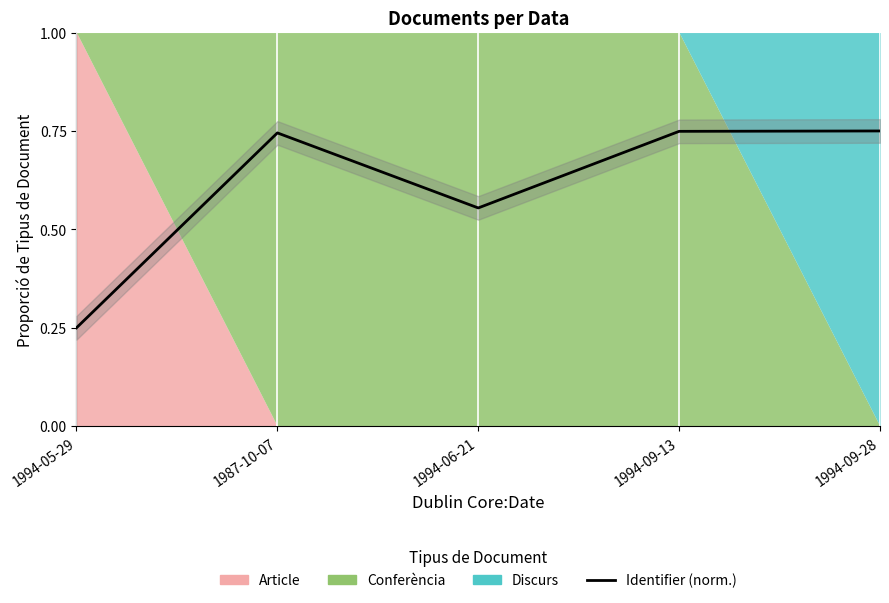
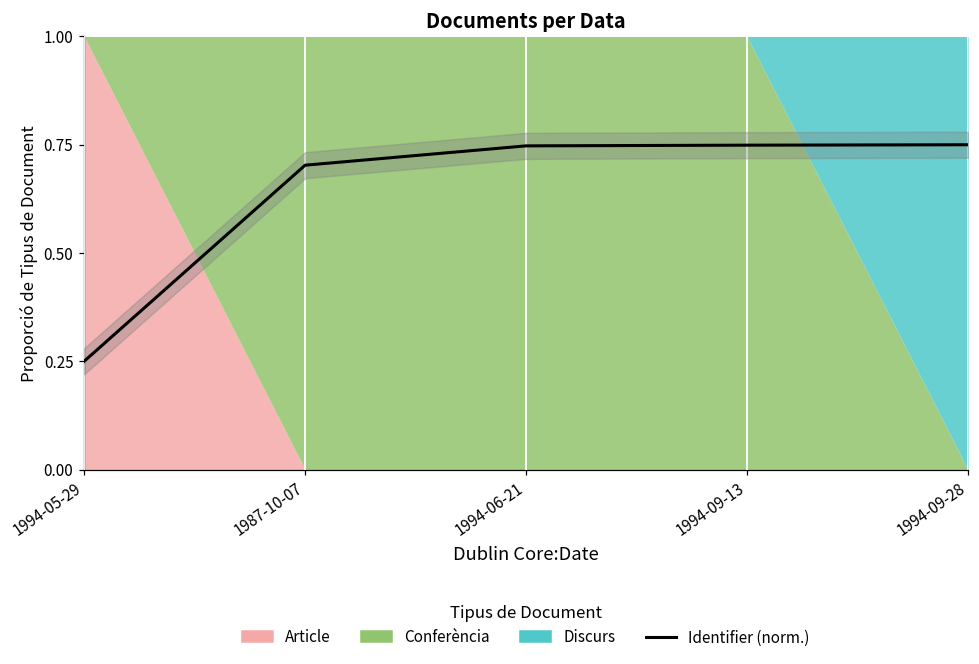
  {
    "Identifier (norm.)": {
      "1994-05-29": 0.25,
-     "1987-10-07": 0.75,
-     "1994-06-21": 0.55,
+     "1987-10-07": 0.70,
+     "1994-06-21": 0.75,
      "1994-09-13": 0.75,
      "1994-09-28": 0.75
    },
    "Article": {
      "1987-10-07": 0.00,
      "1994-06-21": 0.00,
      "1994-09-13": 0.00
    }
  }
